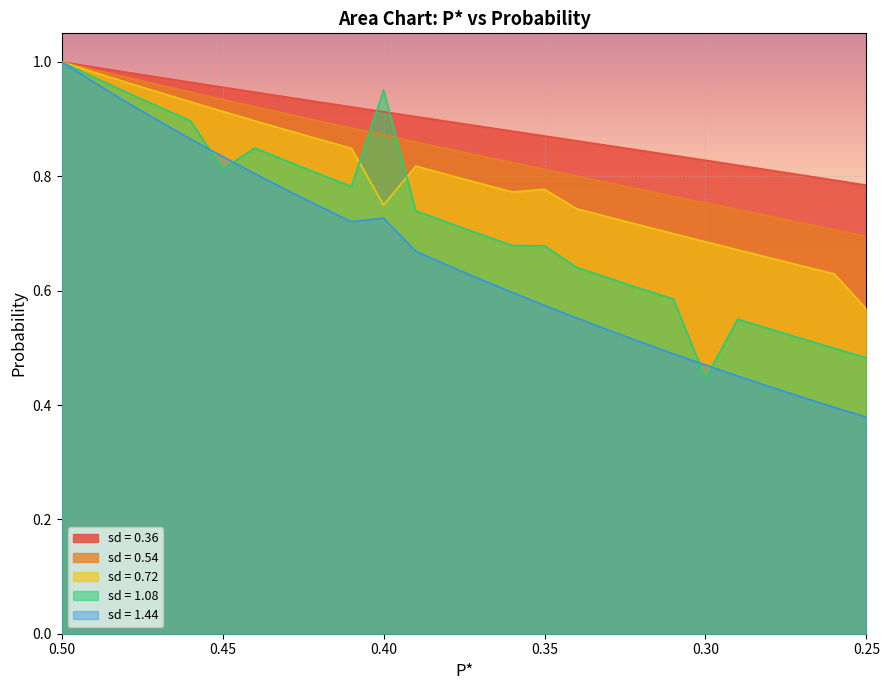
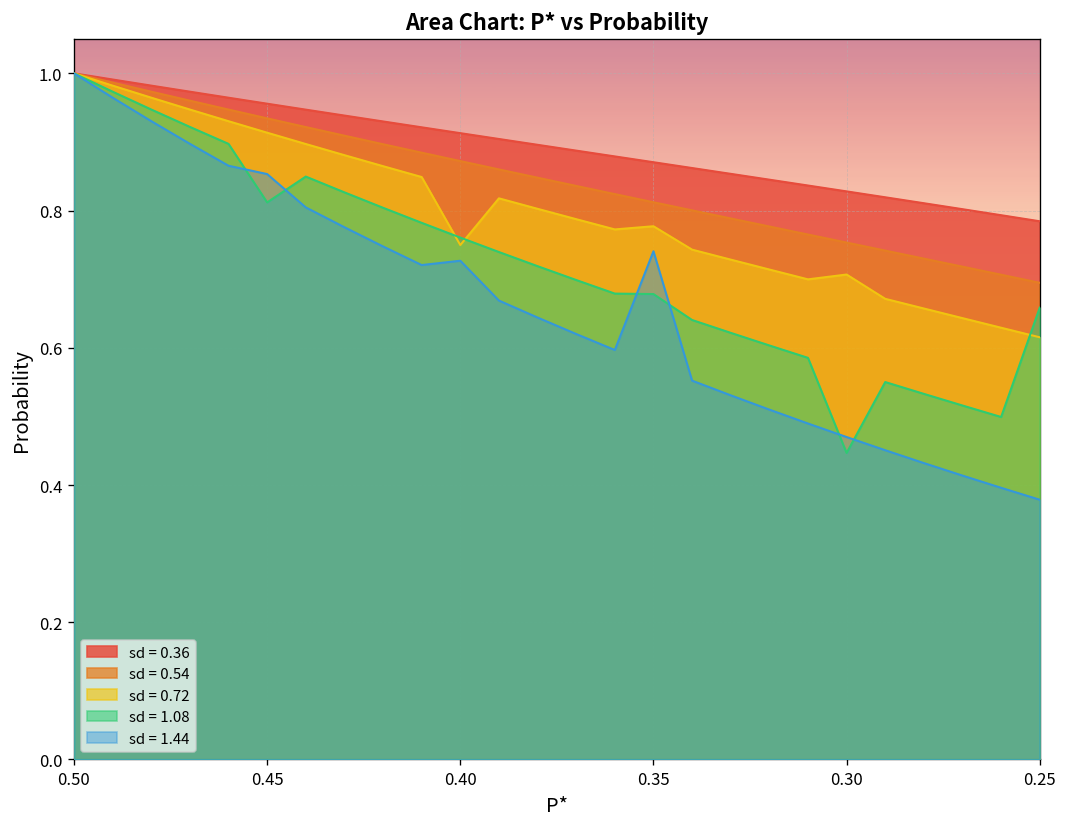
  {
    "sd = 0.72": {
      "0.45": 0.91,
      "0.40": 0.75,
      "0.35": 0.78,
-     "0.30": 0.69,
-     "0.25": 0.57
+     "0.30": 0.71,
+     "0.25": 0.62
    },
    "sd = 1.08": {
      "0.45": 0.81,
-     "0.40": 0.95,
+     "0.40": 0.76,
      "0.35": 0.68,
      "0.30": 0.45,
-     "0.25": 0.48
+     "0.25": 0.66
    },
    "sd = 1.44": {
-     "0.45": 0.83,
+     "0.45": 0.85,
      "0.40": 0.73,
-     "0.35": 0.57,
+     "0.35": 0.74,
      "0.30": 0.47,
      "0.25": 0.38
    }
  }
